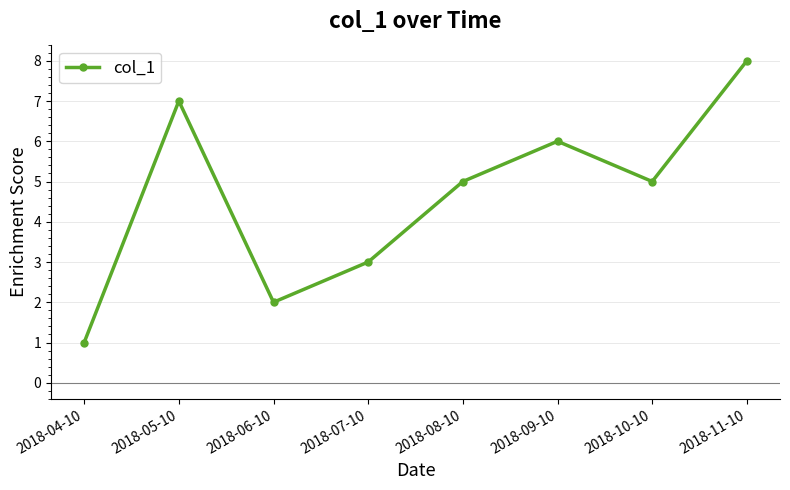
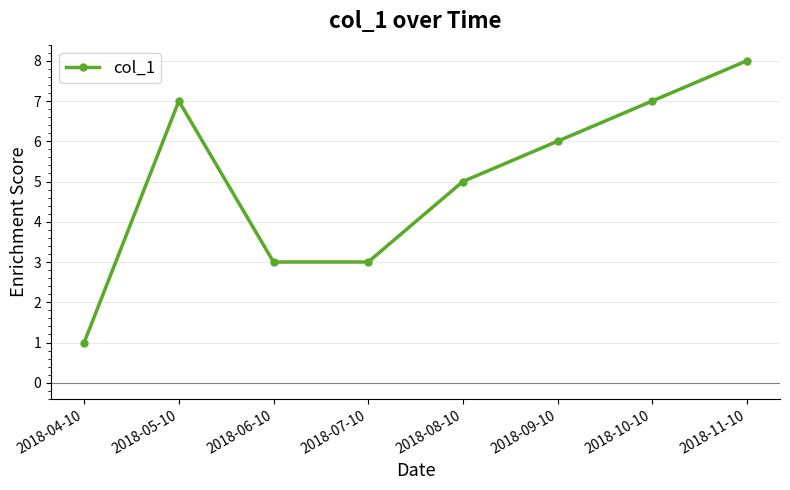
  {
    "2018-04-10": 1,
    "2018-05-10": 7,
-   "2018-06-10": 2,
+   "2018-06-10": 3,
    "2018-07-10": 3,
    "2018-08-10": 5,
    "2018-09-10": 6,
-   "2018-10-10": 5,
+   "2018-10-10": 7,
    "2018-11-10": 8
  }
